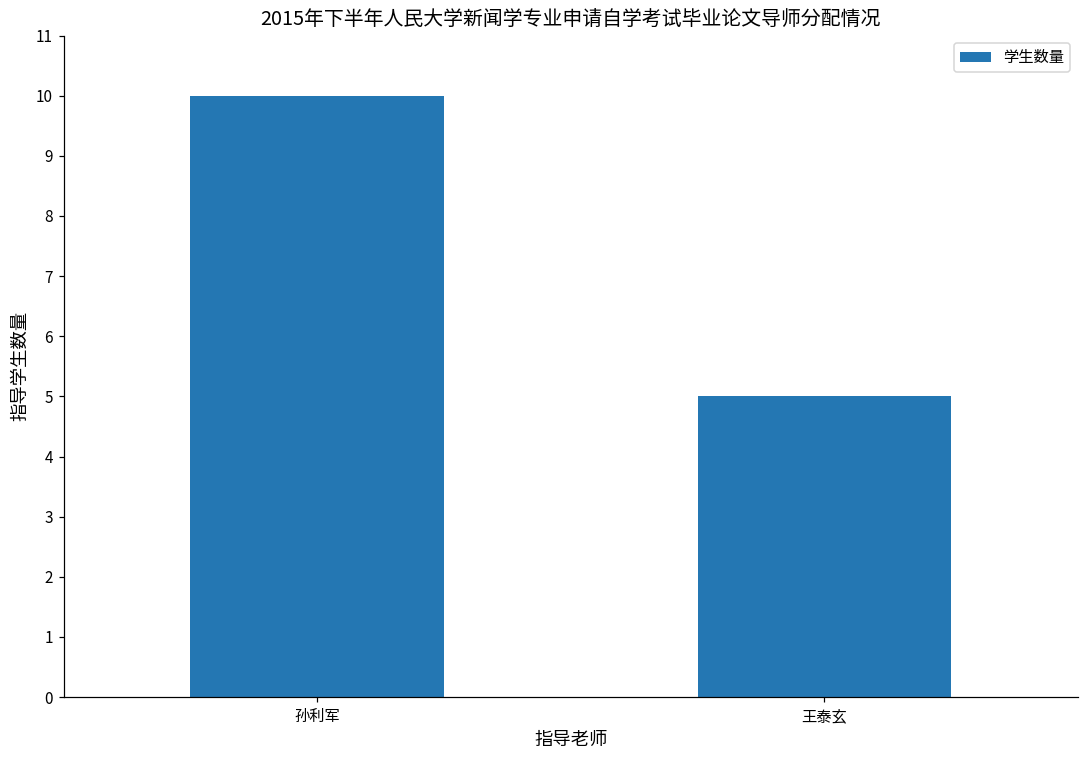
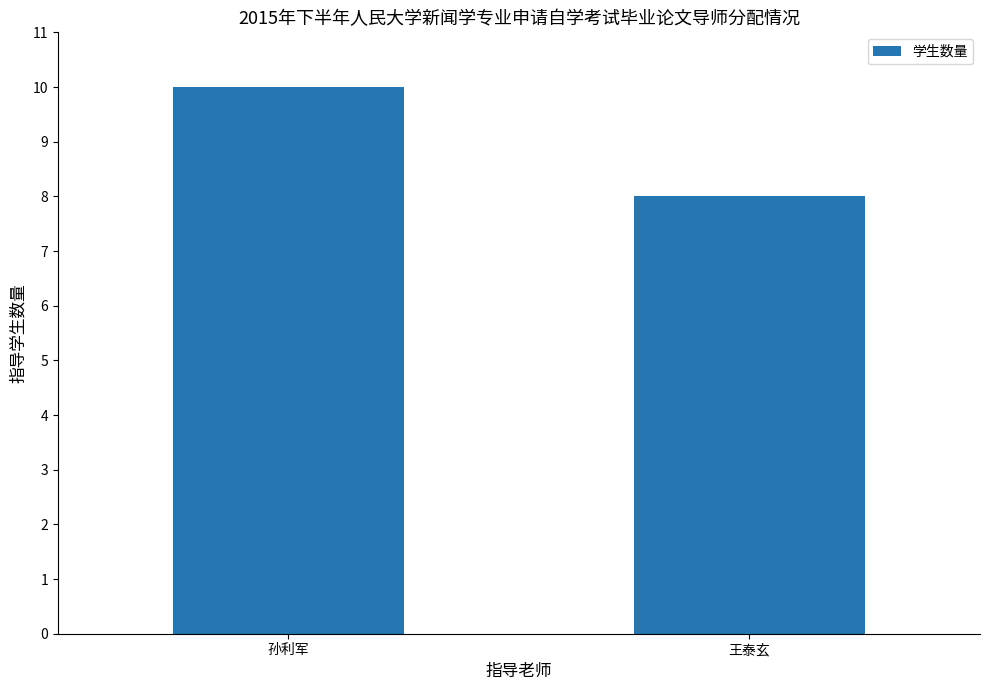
  {
    "孙利军": 10,
-   "王泰玄": 5
+   "王泰玄": 8
  }
